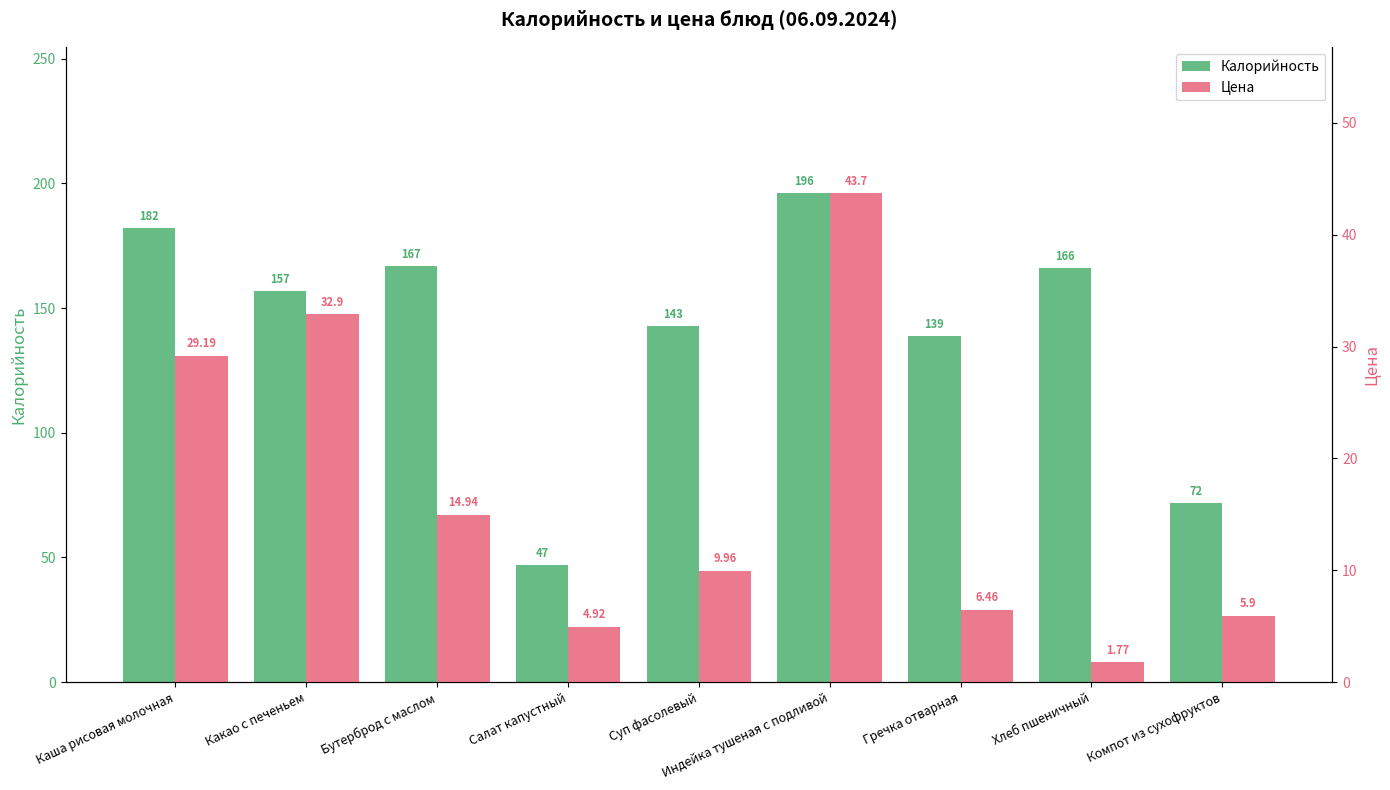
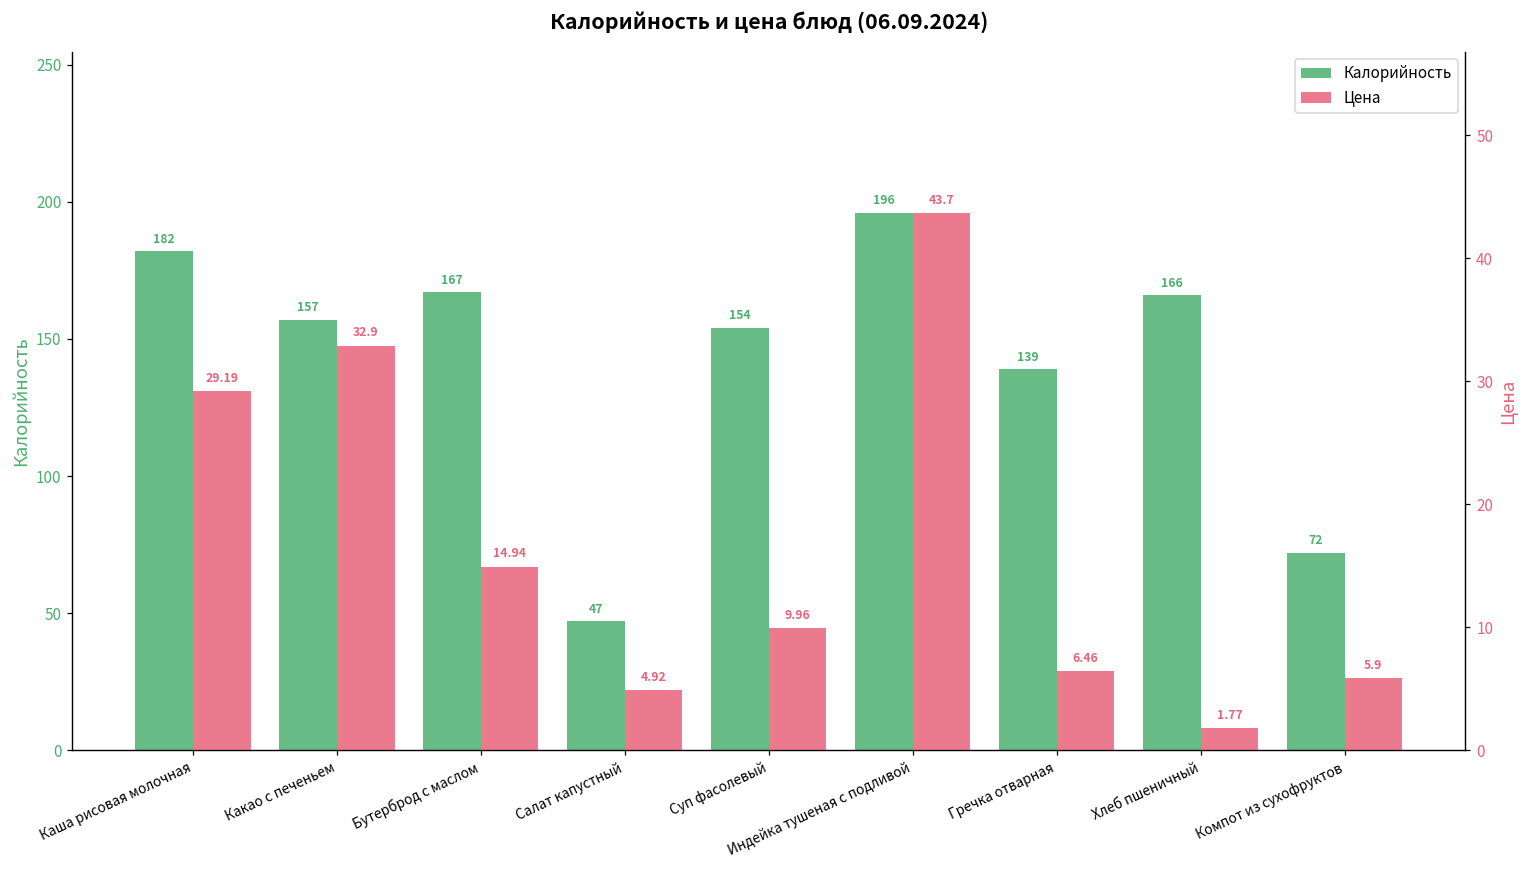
  {
    "Калорийность": {
      "Каша рисовая молочная": 182,
      "Какао с печеньем": 157,
      "Бутерброд с маслом": 167,
      "Салат капустный": 47,
-     "Суп фасолевый": 143,
+     "Суп фасолевый": 154,
      "Индейка тушеная с подливой": 196,
      "Гречка отварная": 139,
      "Хлеб пшеничный": 166,
      "Компот из сухофруктов": 72
    },
    "Цена": {
      "Каша рисовая молочная": 29.19,
      "Какао с печеньем": 32.9,
      "Бутерброд с маслом": 14.94,
      "Салат капустный": 4.92,
      "Суп фасолевый": 9.96,
      "Индейка тушеная с подливой": 43.7,
      "Гречка отварная": 6.46,
      "Хлеб пшеничный": 1.77,
      "Компот из сухофруктов": 5.9
    }
  }
